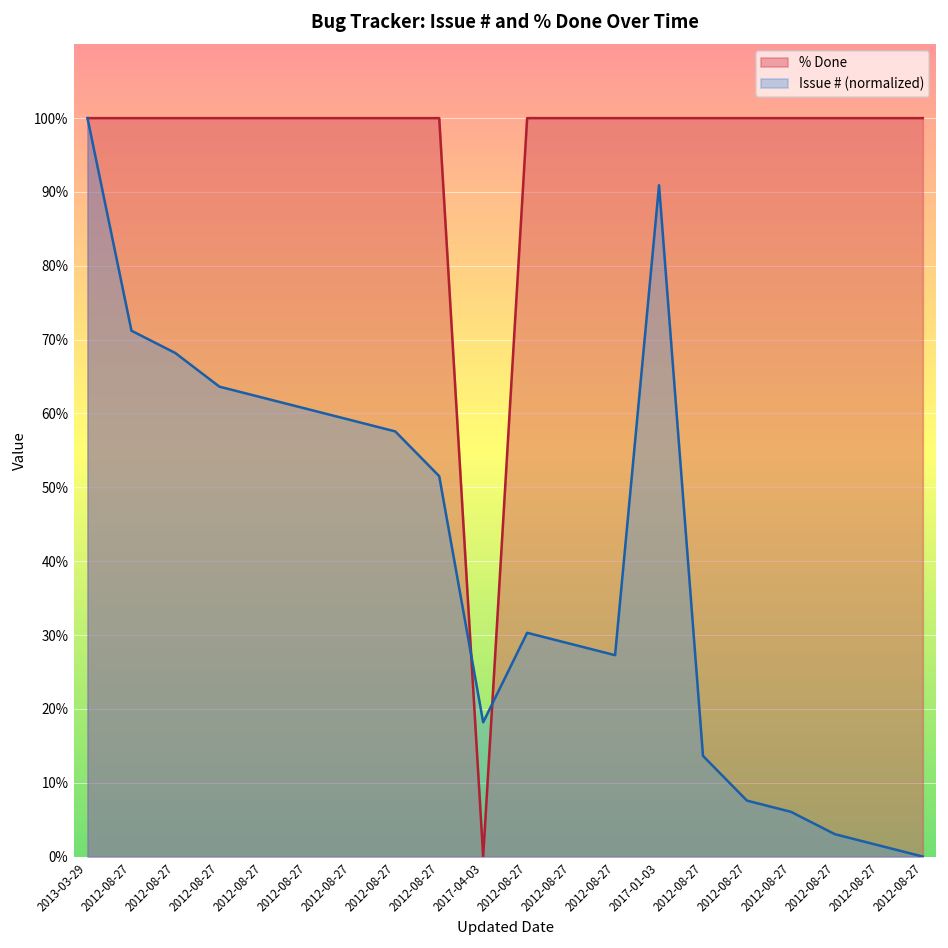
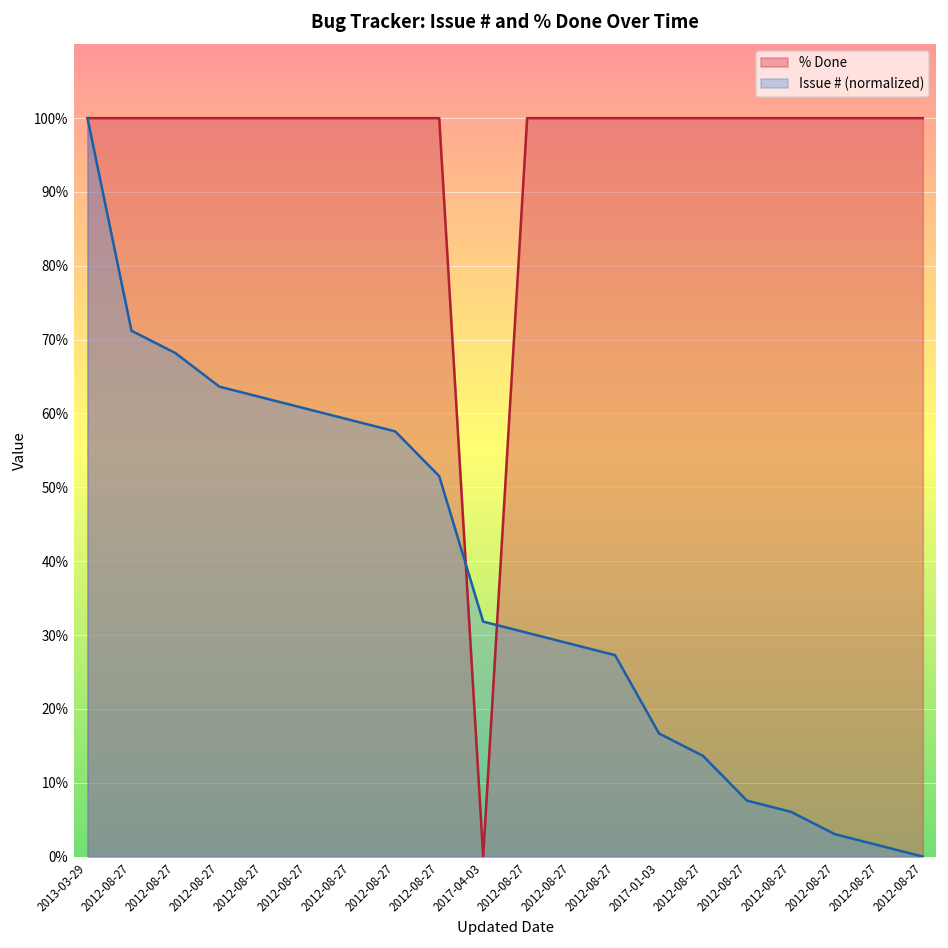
  {
    "% Done": {
      "2017-04-03": "0%",
      "2017-01-03": "100%"
    },
    "Issue # (normalized)": {
-     "2017-04-03": "18%",
-     "2017-01-03": "91%"
+     "2017-04-03": "32%",
+     "2017-01-03": "17%"
    }
  }
